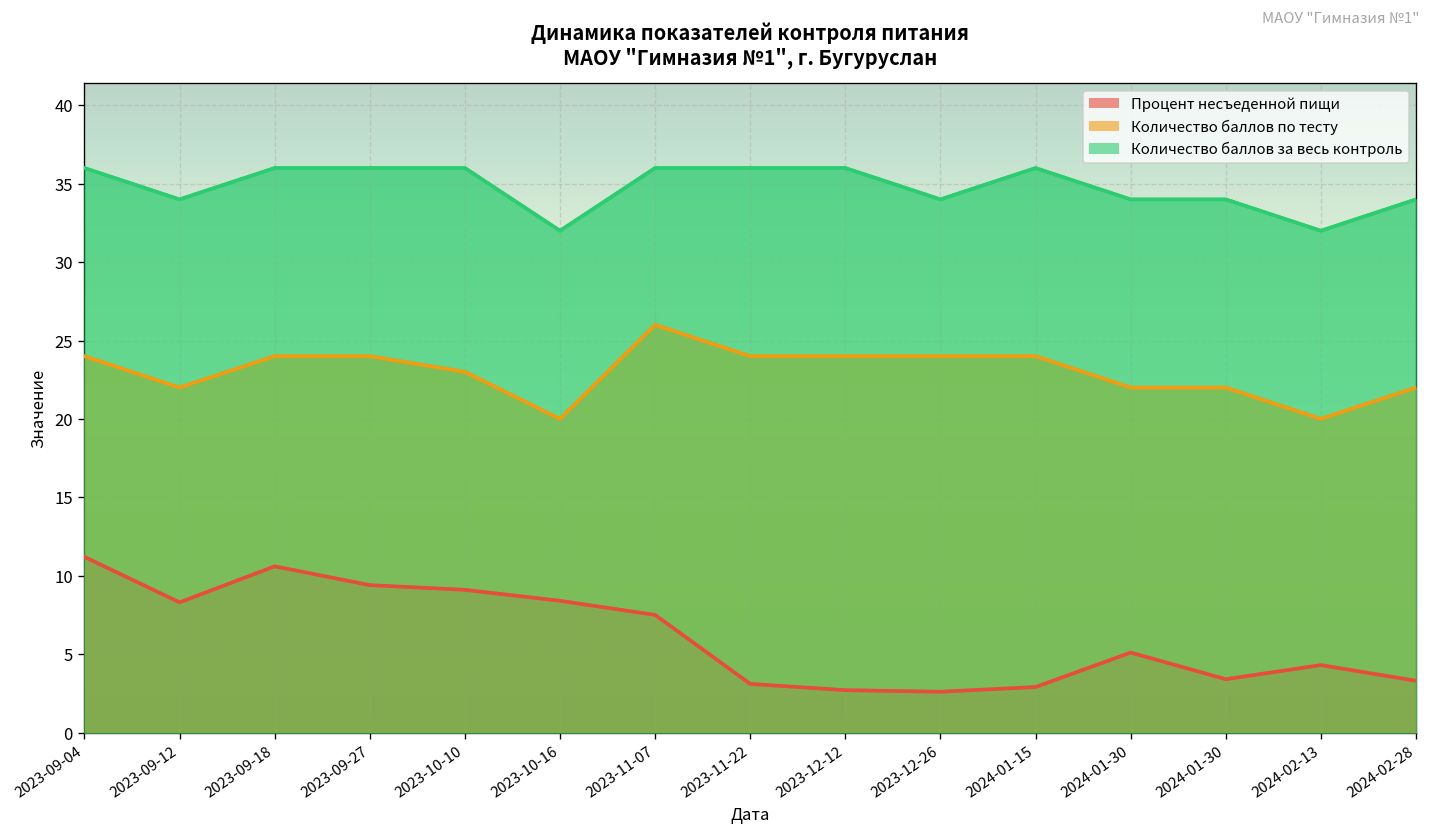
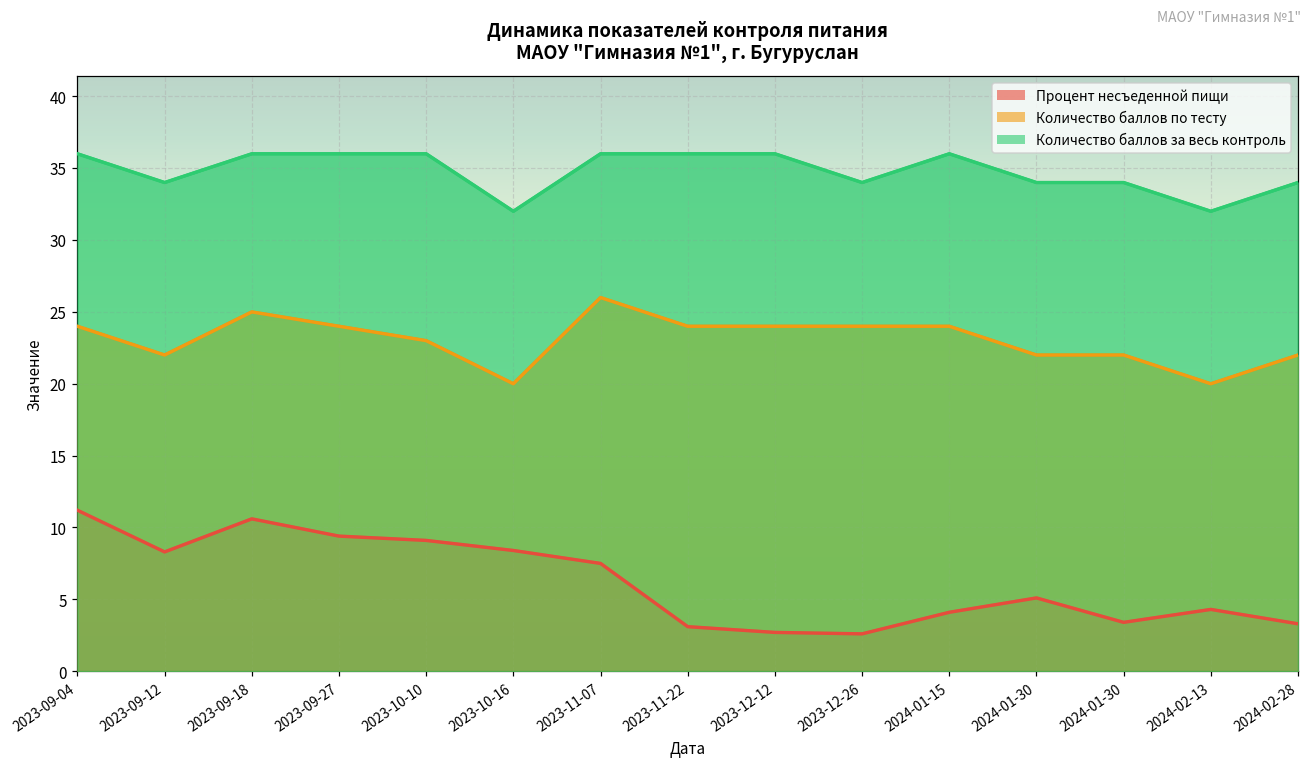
  {
    "Процент несъеденной пищи": {
      "2023-09-04": 11.2,
      "2023-09-12": 8.3,
      "2023-09-18": 10.6,
      "2023-09-27": 9.4,
      "2023-10-10": 9.1,
      "2023-10-16": 8.4,
      "2023-11-07": 7.5,
      "2023-11-22": 3.1,
      "2023-12-12": 2.7,
      "2023-12-26": 2.6,
-     "2024-01-15": 2.9,
+     "2024-01-15": 4.1,
      "2024-02-13": 4.3,
      "2024-02-28": 3.3
    },
    "Количество баллов по тесту": {
      "2023-09-04": 24,
      "2023-09-12": 22,
-     "2023-09-18": 24,
+     "2023-09-18": 25,
      "2023-09-27": 24,
      "2023-10-10": 23,
      "2023-10-16": 20,
      "2023-11-07": 26,
      "2023-11-22": 24,
      "2023-12-12": 24,
      "2023-12-26": 24,
      "2024-01-15": 24,
      "2024-02-13": 20,
      "2024-02-28": 22
    },
    "Количество баллов за весь контроль": {
      "2023-09-04": 36.0,
      "2023-09-12": 34.0,
      "2023-09-18": 36.0,
      "2023-09-27": 36.0,
      "2023-10-10": 36.0,
      "2023-10-16": 32.0,
      "2023-11-07": 36.0,
      "2023-11-22": 36.0,
      "2023-12-12": 36.0,
      "2023-12-26": 34.0,
      "2024-01-15": 36.0,
      "2024-02-13": 32.0,
      "2024-02-28": 34.0
    }
  }
